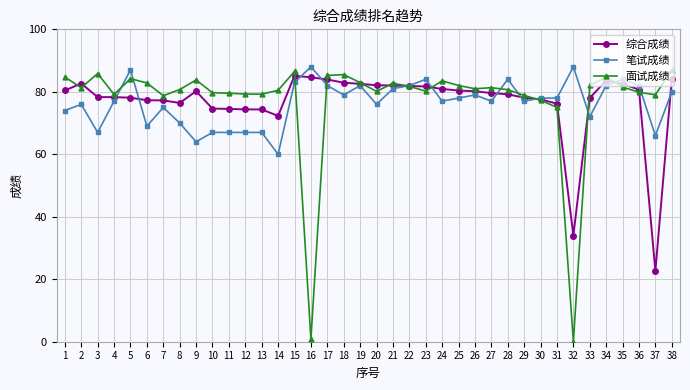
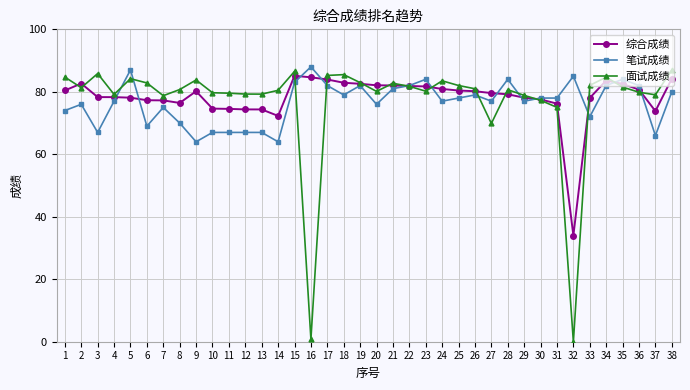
  {
    "综合成绩": {
      "1": 80,
      "2": 83,
      "3": 78,
      "4": 78,
      "5": 78,
      "6": 77,
      "7": 77,
      "8": 76,
      "9": 80,
      "10": 75,
      "11": 75,
      "12": 74,
      "13": 74,
      "14": 72,
      "15": 85,
      "16": 85,
      "17": 84,
      "18": 83,
      "20": 82,
      "23": 82,
      "24": 81,
      "25": 80,
      "27": 80,
      "28": 79,
      "31": 76,
      "32": 34,
      "33": 78,
      "36": 81,
-     "37": 23
+     "37": 74
    },
    "笔试成绩": {
      "1": 74,
      "2": 76,
      "3": 67,
      "4": 77,
      "5": 87,
      "6": 69,
      "7": 75,
      "8": 70,
      "9": 64,
      "10": 67,
      "11": 67,
      "12": 67,
      "13": 67,
-     "14": 60,
+     "14": 64,
      "15": 83,
      "16": 88,
      "17": 82,
      "18": 79,
      "20": 76,
      "21": 81,
      "23": 84,
      "24": 77,
      "25": 78,
      "26": 79,
      "27": 77,
      "28": 84,
      "29": 77,
      "31": 78,
-     "32": 88,
+     "32": 85,
      "33": 72,
      "37": 66,
      "38": 80
    },
    "面试成绩": {
      "1": 85,
      "2": 81,
      "3": 86,
      "4": 79,
      "5": 84,
      "6": 83,
      "7": 79,
      "8": 81,
      "9": 84,
      "10": 80,
      "11": 80,
      "12": 79,
      "13": 79,
      "14": 80,
      "15": 87,
      "16": 1,
      "17": 85,
      "18": 86,
      "20": 80,
      "23": 80,
      "24": 84,
      "25": 82,
-     "27": 81,
+     "27": 70,
      "28": 81,
      "31": 75,
      "32": 0,
      "33": 82,
      "35": 82,
      "36": 80,
      "37": 79
    }
  }
